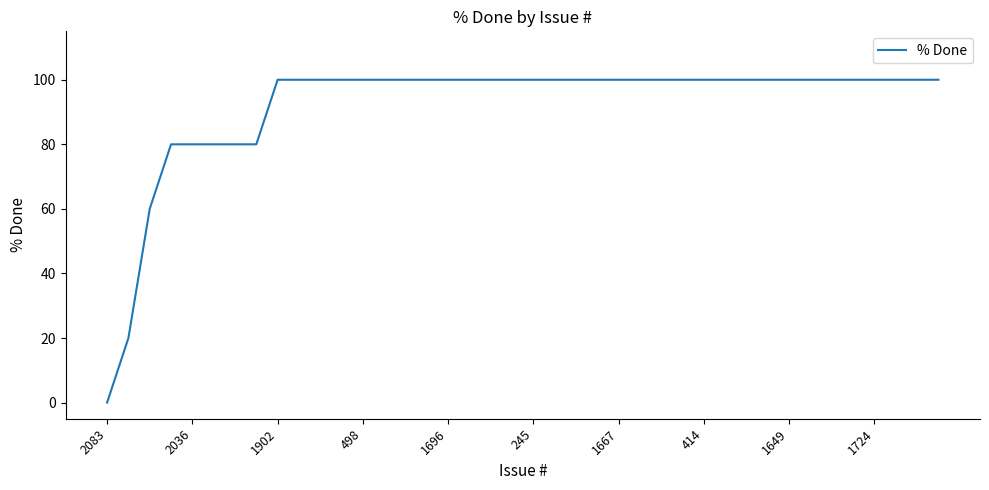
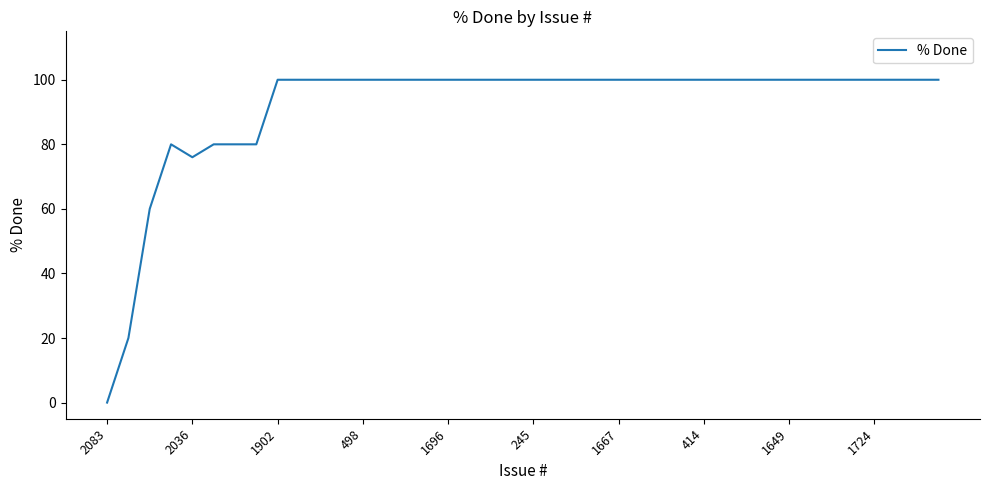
  {
    "2083": 0,
-   "2036": 80,
+   "2036": 76,
    "1902": 100,
    "498": 100,
    "1696": 100,
    "245": 100,
    "1667": 100,
    "414": 100,
    "1649": 100,
    "1724": 100
  }
